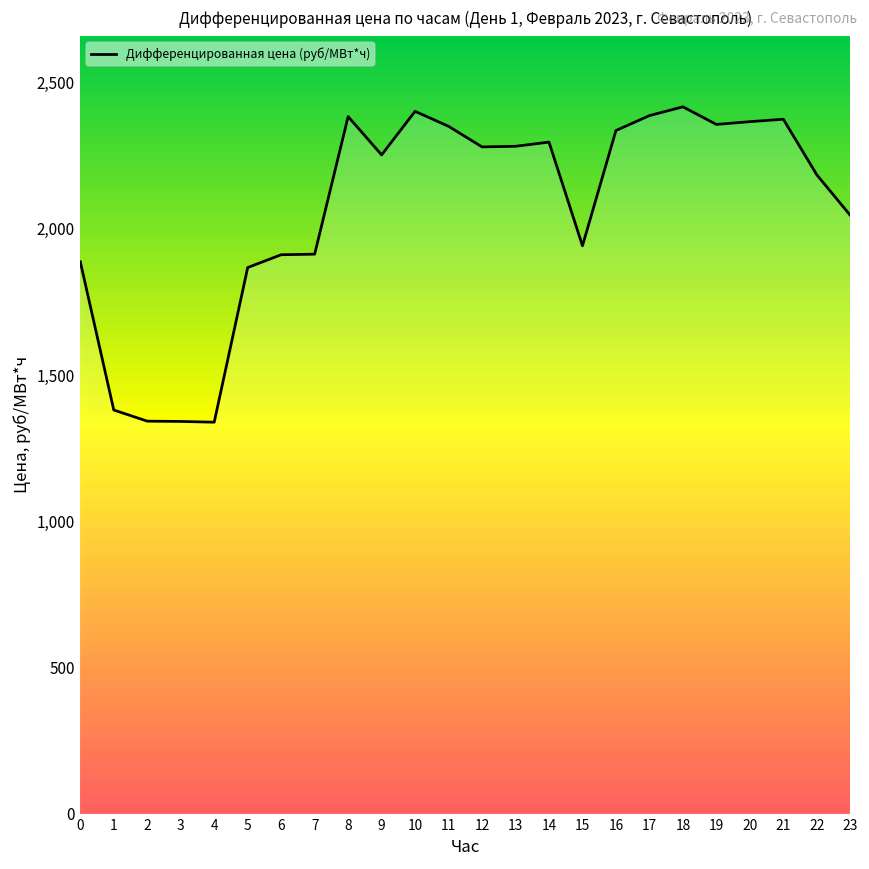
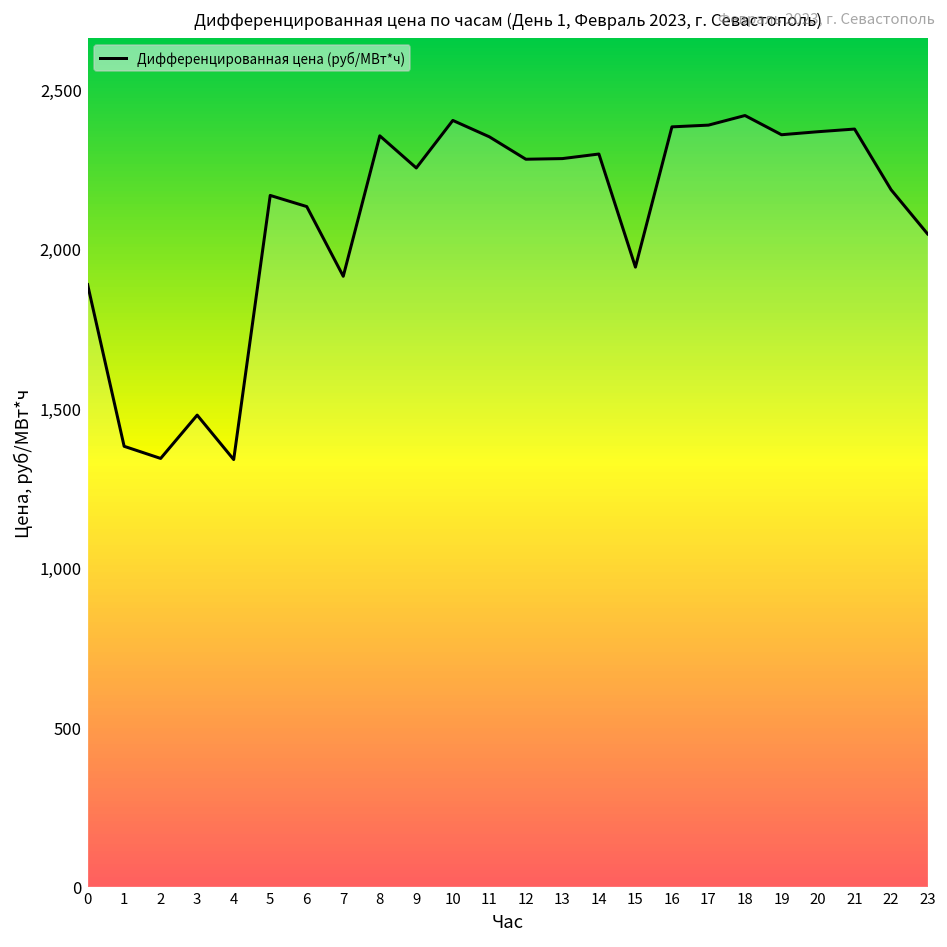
  {
    "0": "1,890",
    "1": "1,380",
    "2": "1,340",
-   "3": "1,340",
+   "3": "1,480",
    "4": "1,340",
-   "5": "1,870",
-   "6": "1,910",
+   "5": "2,170",
+   "6": "2,130",
    "7": "1,910",
-   "8": "2,380",
+   "8": "2,350",
    "9": "2,250",
    "10": "2,400",
    "11": "2,350",
    "12": "2,280",
    "13": "2,280",
    "14": "2,300",
    "15": "1,940",
-   "16": "2,340",
+   "16": "2,380",
    "17": "2,390",
    "18": "2,420",
    "19": "2,360",
    "20": "2,370",
    "21": "2,370",
    "22": "2,180",
    "23": "2,050"
  }
